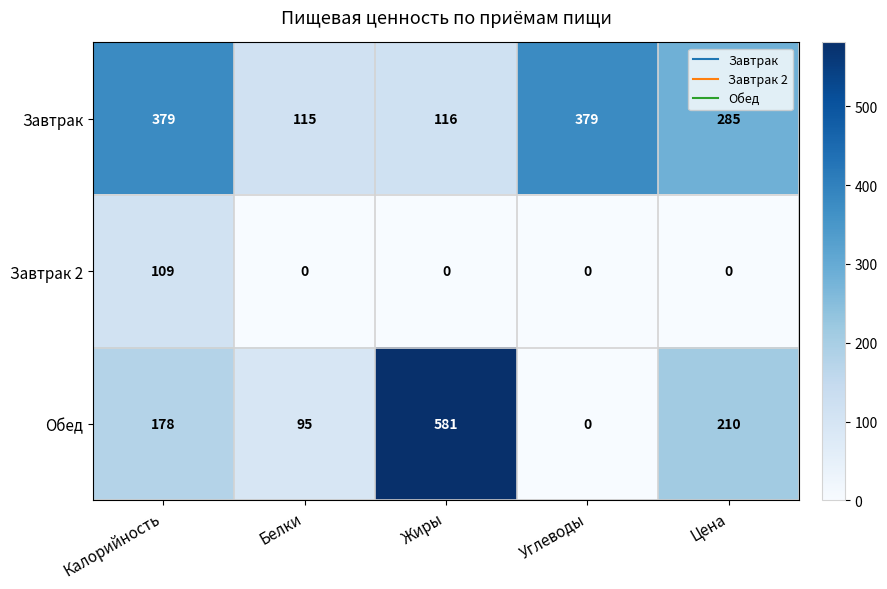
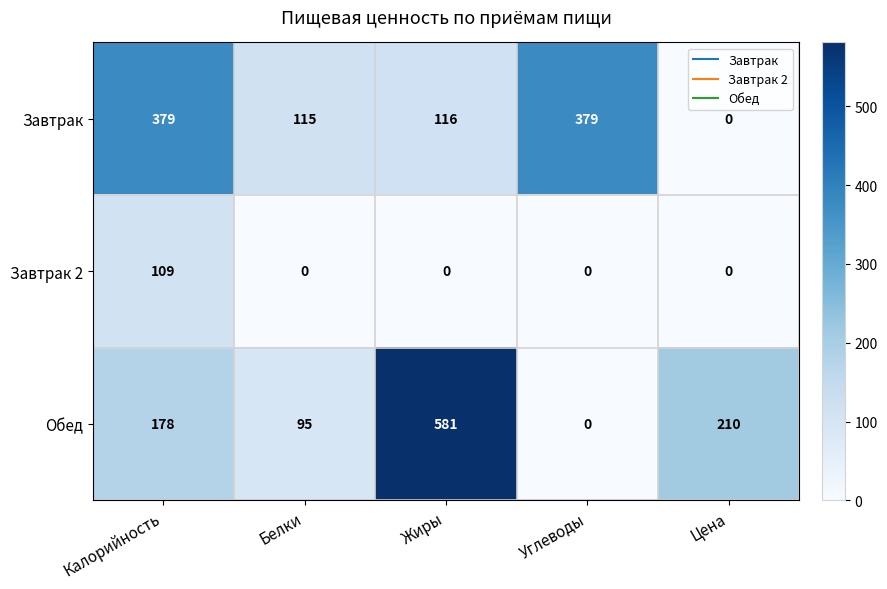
  {
    "Завтрак": {
      "Калорийность": 379,
      "Белки": 115,
      "Жиры": 116,
      "Углеводы": 379,
-     "Цена": 285
+     "Цена": 0
    },
    "Завтрак 2": {
      "Калорийность": 109,
      "Белки": 0,
      "Жиры": 0,
      "Углеводы": 0,
      "Цена": 0
    },
    "Обед": {
      "Калорийность": 178,
      "Белки": 95,
      "Жиры": 581,
      "Углеводы": 0,
      "Цена": 210
    }
  }
